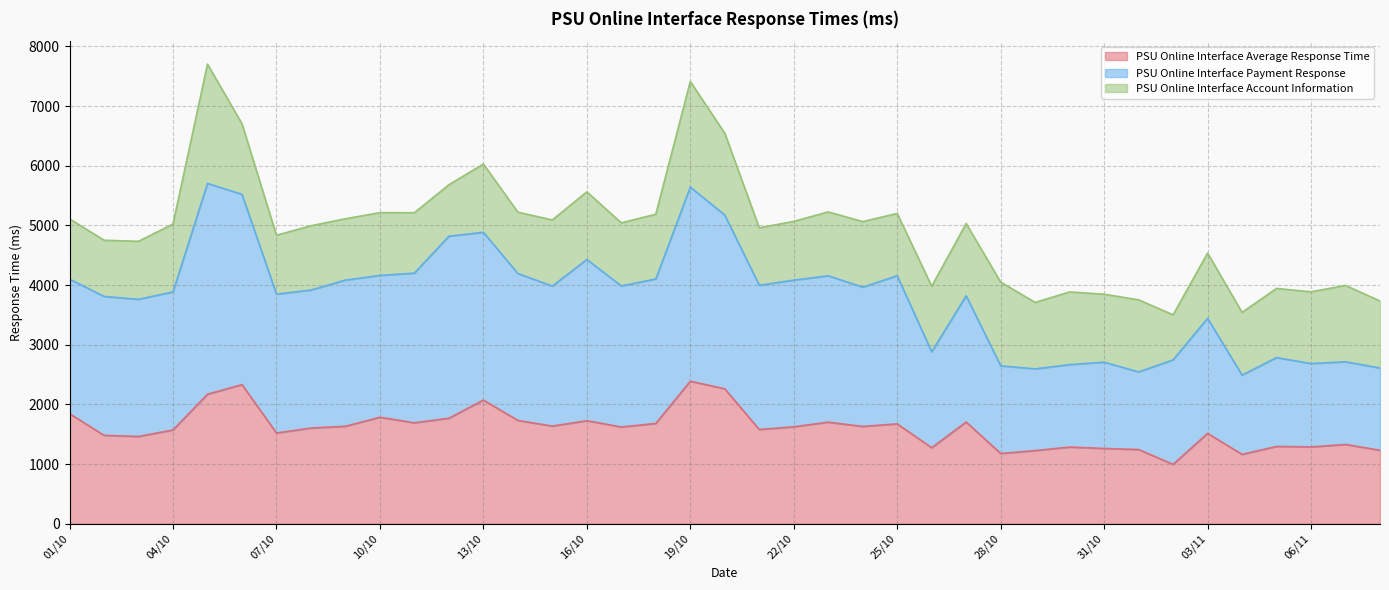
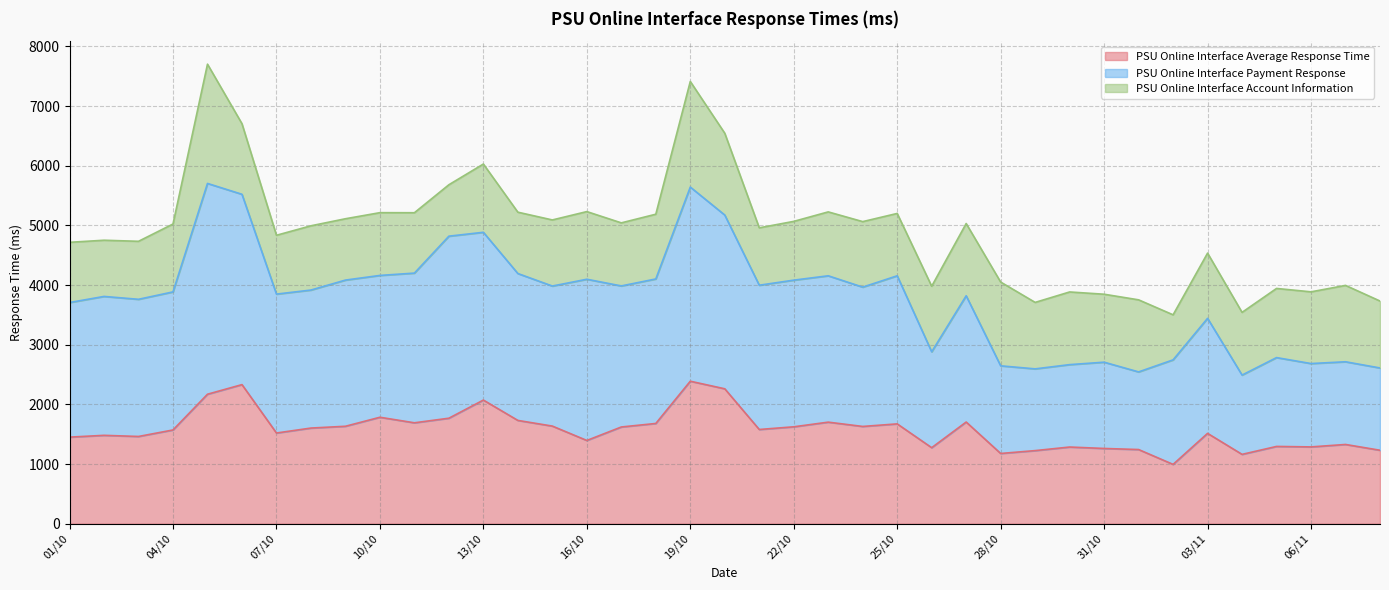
  {
    "PSU Online Interface Average Response Time": {
-     "01/10": 1800,
+     "01/10": 1500,
      "04/10": 1600,
      "07/10": 1500,
      "10/10": 1800,
      "13/10": 2100,
-     "16/10": 1700,
+     "16/10": 1400,
      "19/10": 2400,
      "22/10": 1600,
      "25/10": 1700,
      "28/10": 1200,
      "31/10": 1300,
      "03/11": 1500,
      "06/11": 1300
    },
    "PSU Online Interface Payment Response": {
      "01/10": 2300,
      "04/10": 2300,
      "07/10": 2300,
      "10/10": 2400,
      "13/10": 2800,
      "16/10": 2700,
      "19/10": 3300,
      "22/10": 2500,
      "25/10": 2500,
      "28/10": 1500,
      "31/10": 1400,
      "03/11": 1900,
      "06/11": 1400
    },
    "PSU Online Interface Account Information": {
      "01/10": 1000,
      "04/10": 1100,
      "07/10": 1000,
      "10/10": 1100,
      "13/10": 1100,
      "16/10": 1100,
      "19/10": 1800,
      "22/10": 1000,
      "25/10": 1000,
      "28/10": 1400,
      "31/10": 1100,
      "03/11": 1100,
      "06/11": 1200
    }
  }
